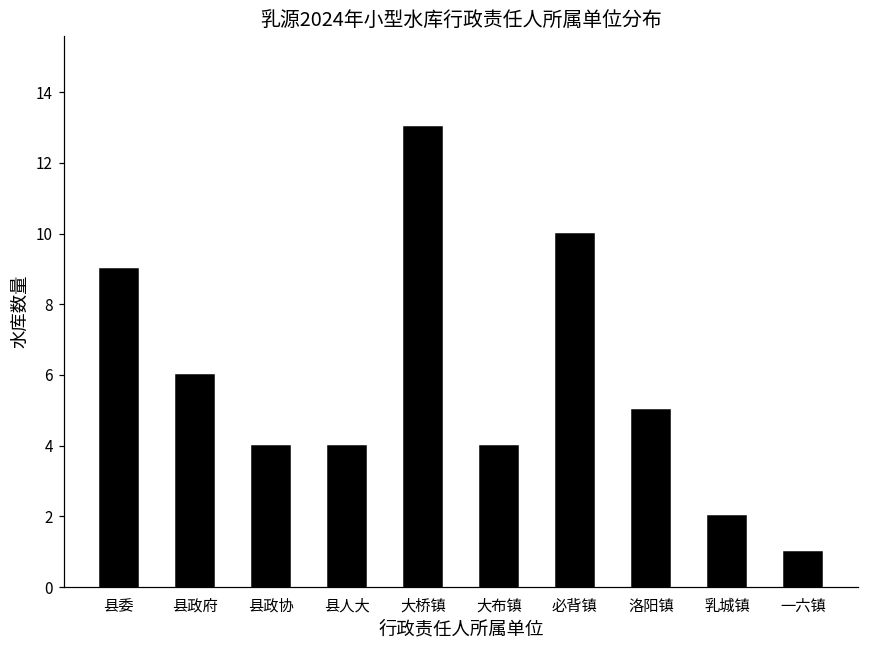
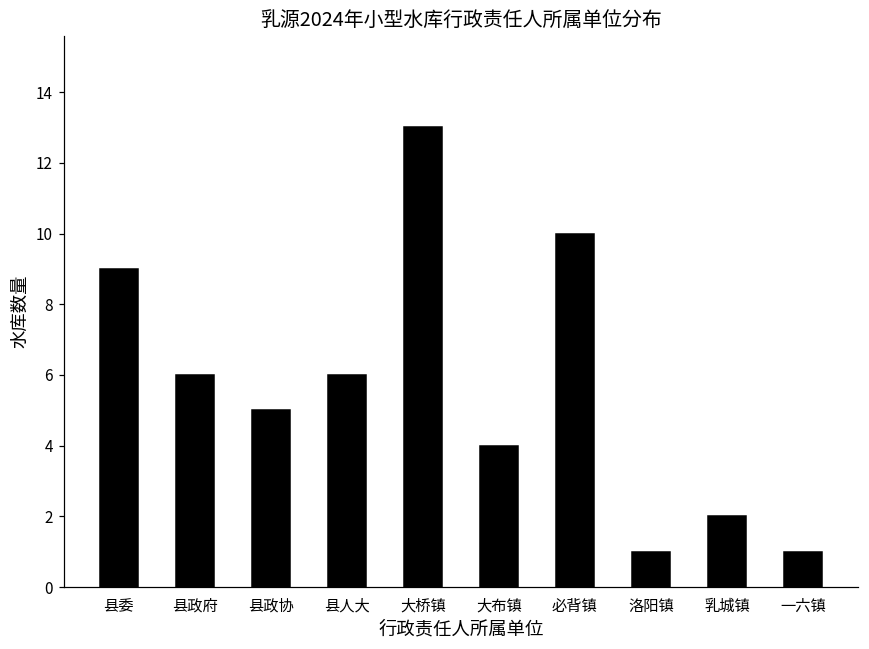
  {
    "县委": 9,
    "县政府": 6,
-   "县政协": 4,
-   "县人大": 4,
+   "县政协": 5,
+   "县人大": 6,
    "大桥镇": 13,
    "大布镇": 4,
    "必背镇": 10,
-   "洛阳镇": 5,
+   "洛阳镇": 1,
    "乳城镇": 2,
    "一六镇": 1
  }
